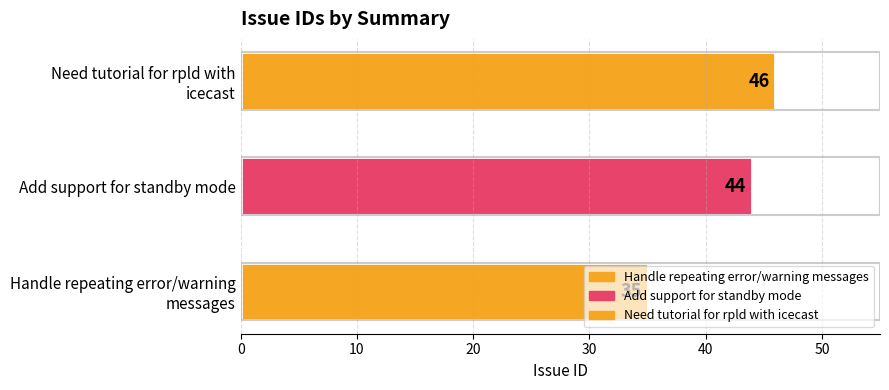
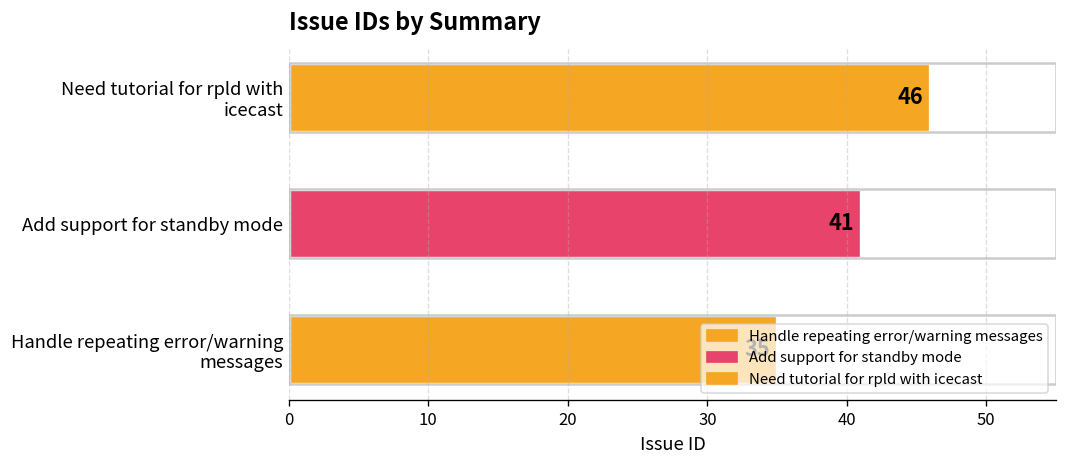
  {
    "Need tutorial for rpld with icecast": 46,
-   "Add support for standby mode": 44
+   "Add support for standby mode": 41
  }
